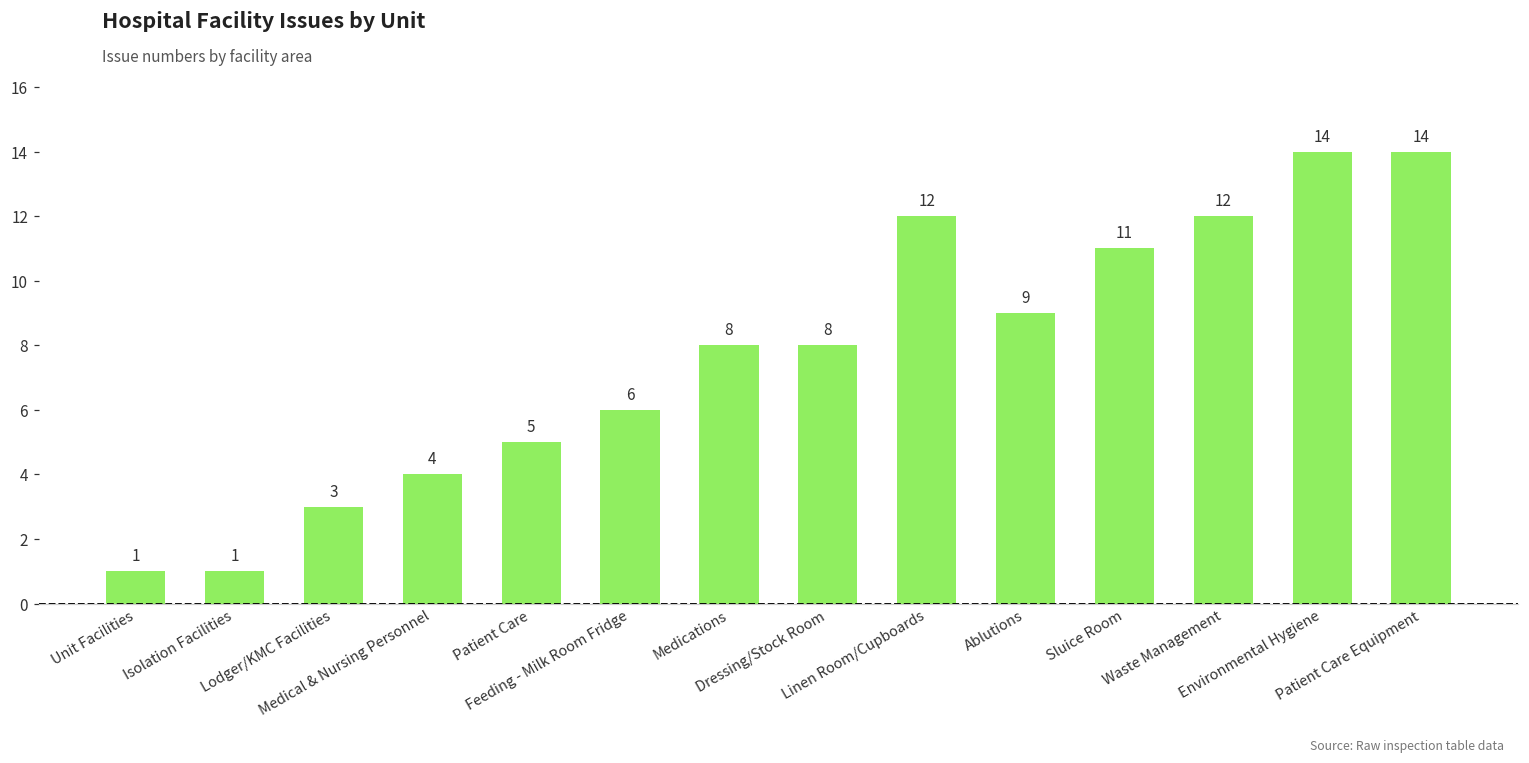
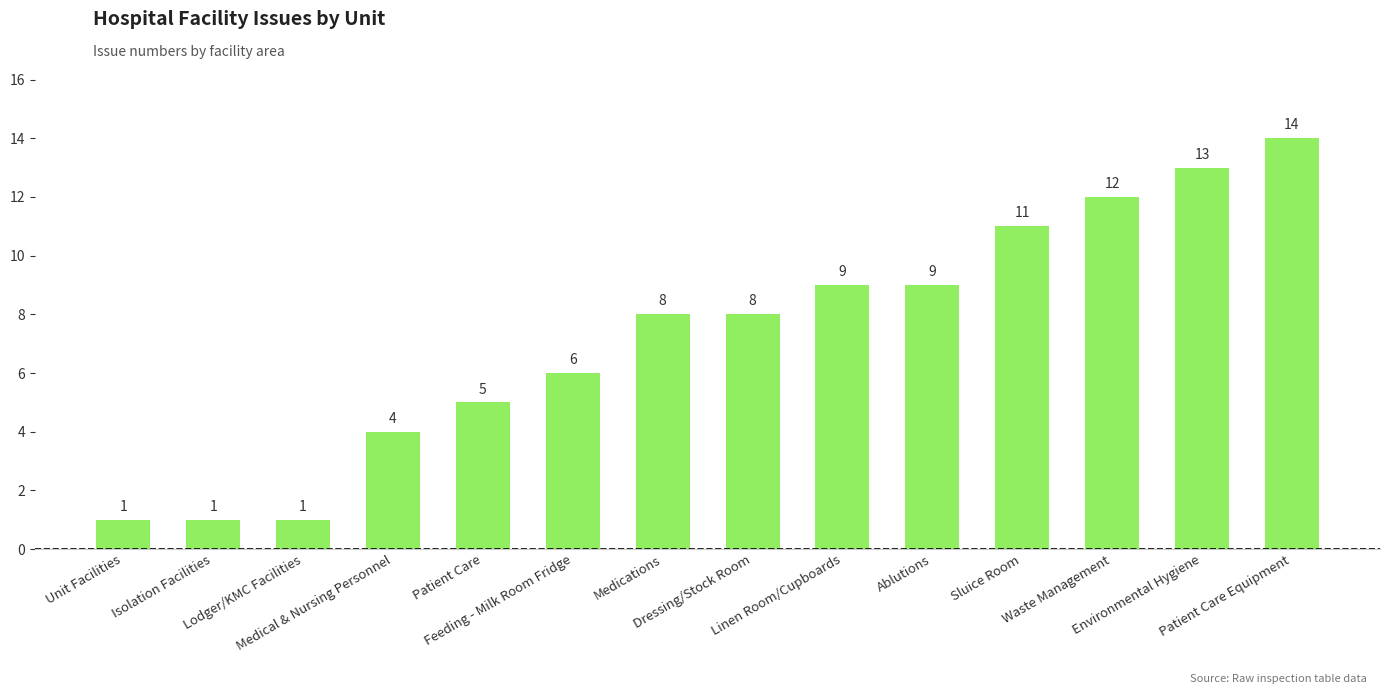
  {
    "Unit Facilities": 1,
    "Isolation Facilities": 1,
-   "Lodger/KMC Facilities": 3,
+   "Lodger/KMC Facilities": 1,
    "Medical & Nursing Personnel": 4,
    "Patient Care": 5,
    "Feeding - Milk Room Fridge": 6,
    "Medications": 8,
    "Dressing/Stock Room": 8,
-   "Linen Room/Cupboards": 12,
+   "Linen Room/Cupboards": 9,
    "Ablutions": 9,
    "Sluice Room": 11,
    "Waste Management": 12,
-   "Environmental Hygiene": 14,
+   "Environmental Hygiene": 13,
    "Patient Care Equipment": 14
  }
